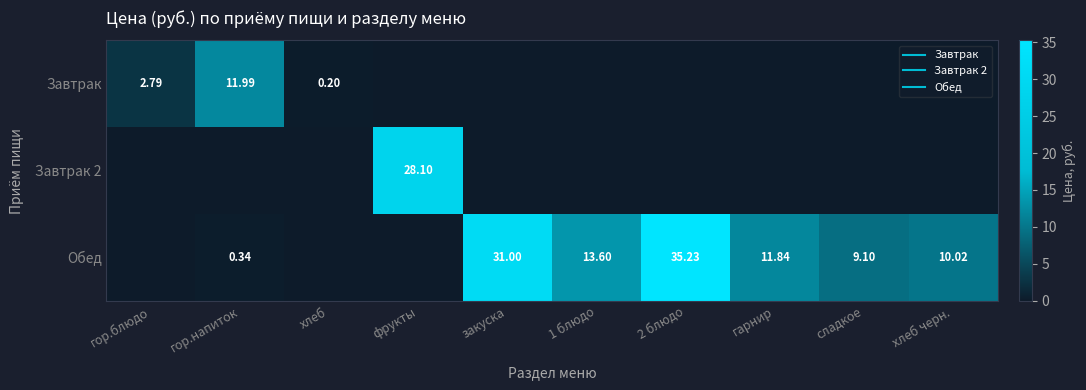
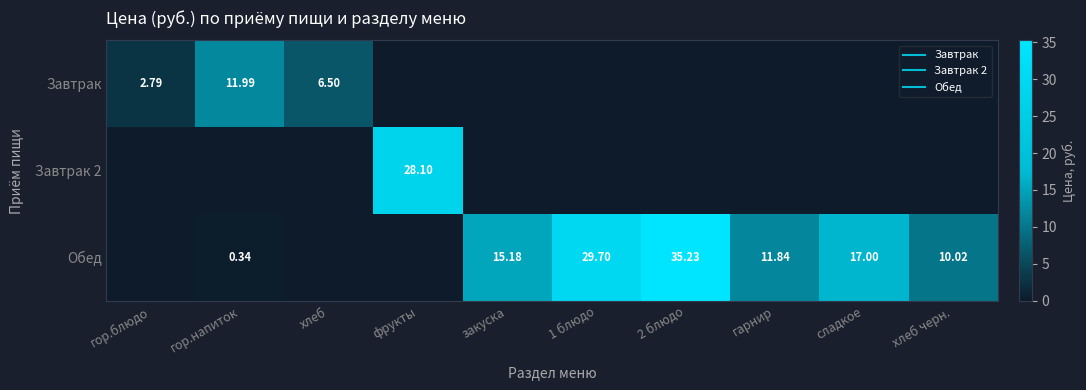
  {
    "Завтрак": {
      "гор.блюдо": 2.79,
      "гор.напиток": 11.99,
-     "хлеб": 0.20
+     "хлеб": 6.50
    },
    "Завтрак 2": {
      "фрукты": 28.10
    },
    "Обед": {
      "гор.напиток": 0.34,
-     "закуска": 31.00,
-     "1 блюдо": 13.60,
+     "закуска": 15.18,
+     "1 блюдо": 29.70,
      "2 блюдо": 35.23,
      "гарнир": 11.84,
-     "сладкое": 9.10,
+     "сладкое": 17.00,
      "хлеб черн.": 10.02
    }
  }
